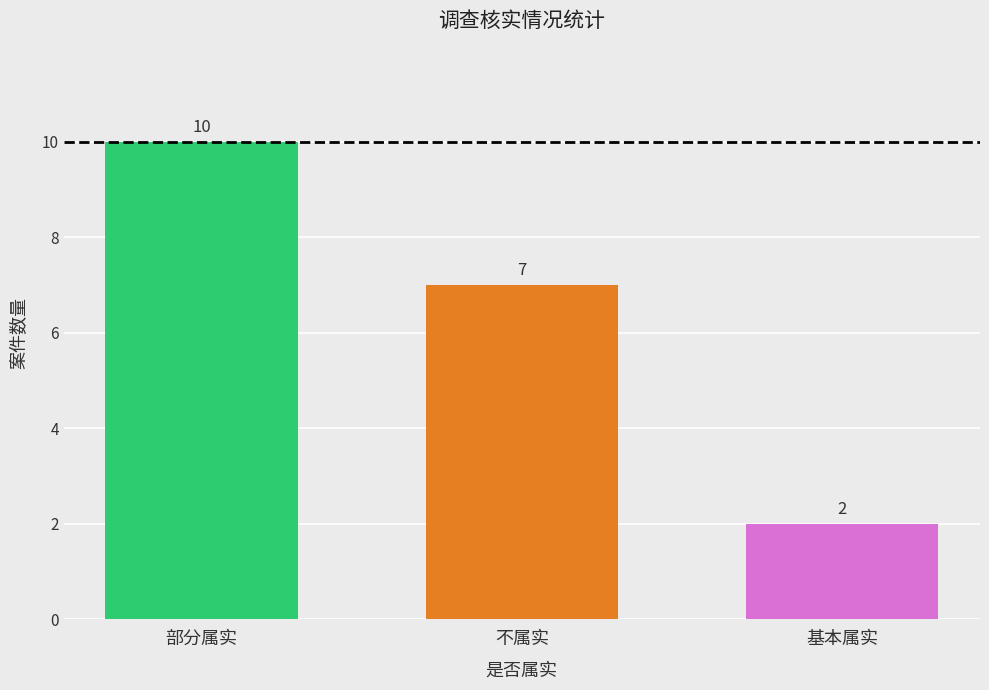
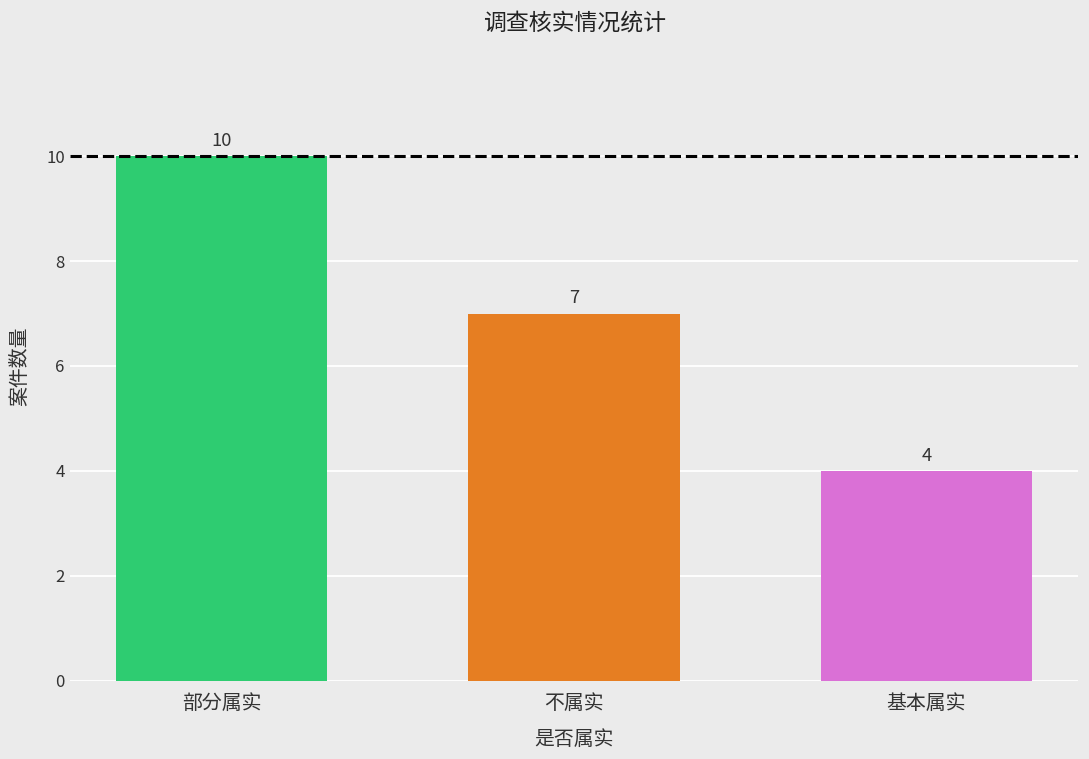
  {
    "部分属实": 10,
    "不属实": 7,
-   "基本属实": 2
+   "基本属实": 4
  }
